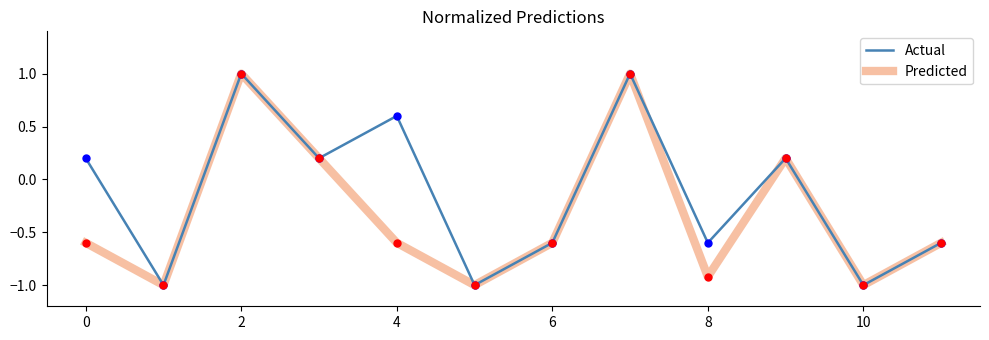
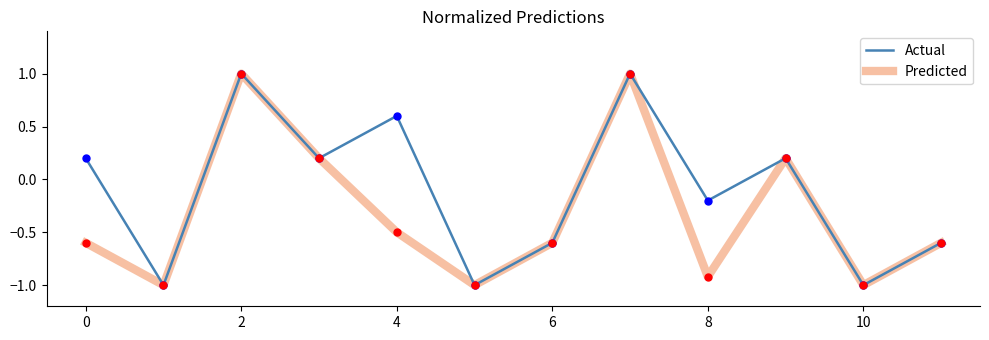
  {
    "Actual": {
      "0": 0.20,
      "4": 0.60,
-     "8": -0.60
+     "8": -0.20
    },
    "Predicted": {
      "0": -0.60,
-     "4": -0.60,
+     "4": -0.50,
      "8": -0.92
    }
  }
